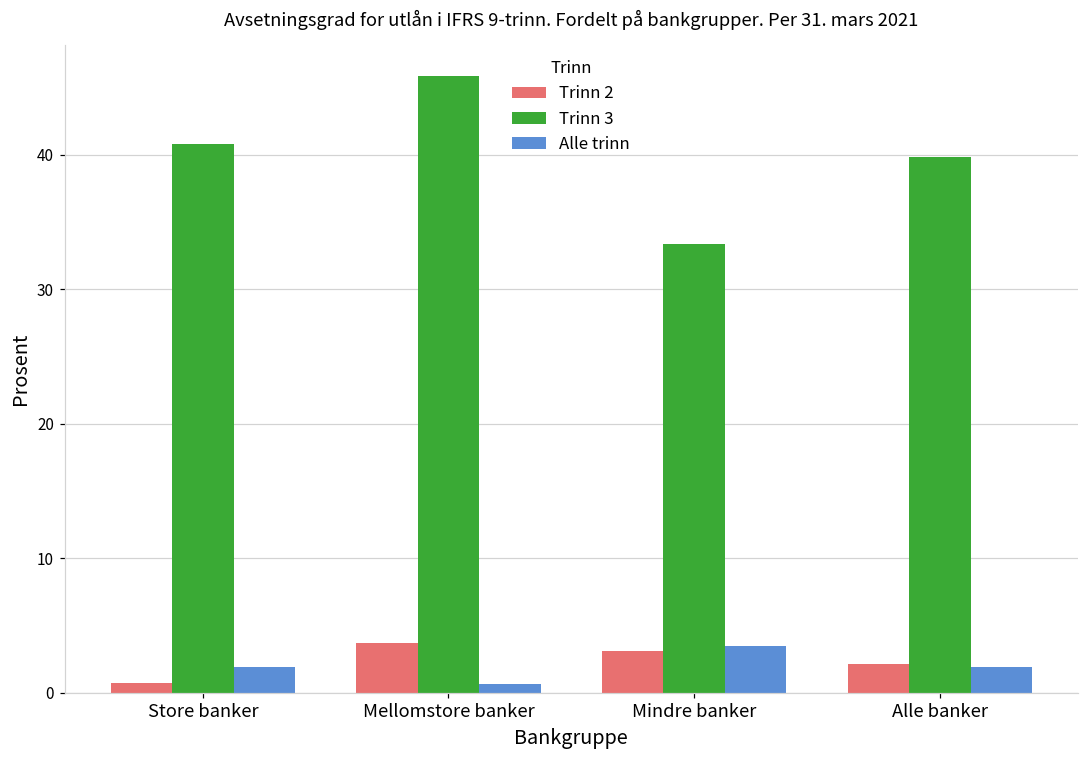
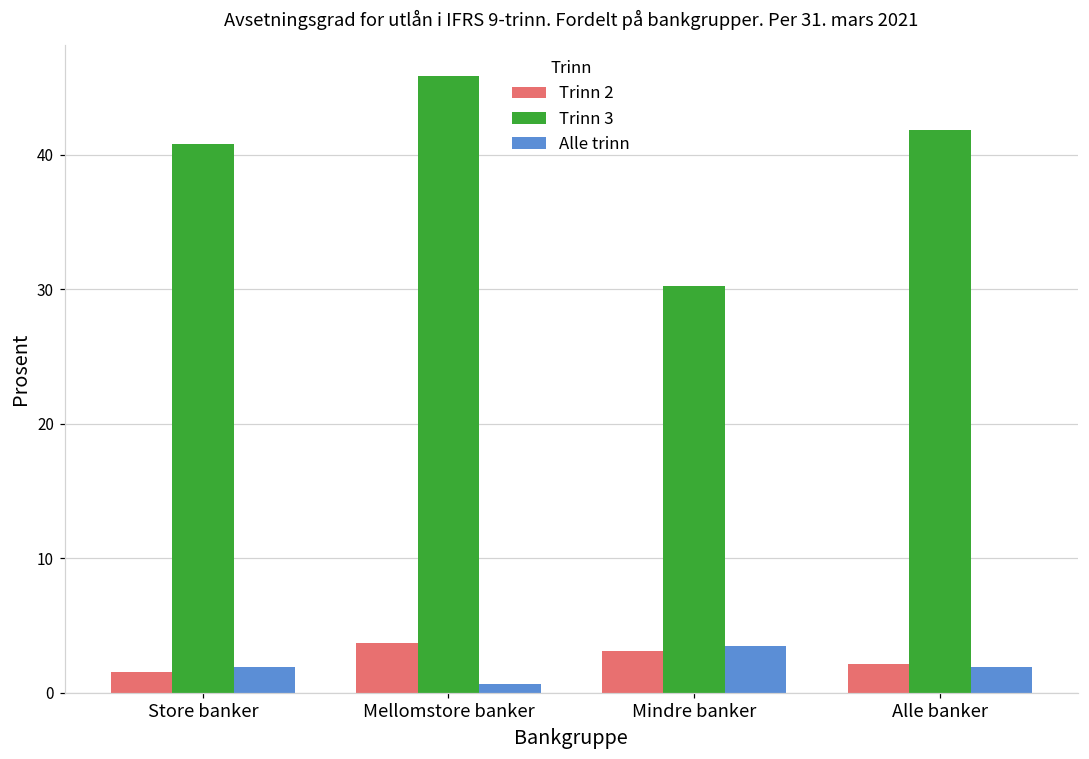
  {
    "Trinn 2": {
-     "Store banker": 0.7,
+     "Store banker": 1.5,
      "Mellomstore banker": 3.7,
      "Mindre banker": 3.1,
      "Alle banker": 2.2
    },
    "Trinn 3": {
      "Store banker": 40.8,
      "Mellomstore banker": 45.9,
-     "Mindre banker": 33.3,
-     "Alle banker": 39.8
+     "Mindre banker": 30.2,
+     "Alle banker": 41.8
    },
    "Alle trinn": {
      "Store banker": 1.9,
      "Mellomstore banker": 0.6,
      "Mindre banker": 3.4,
      "Alle banker": 1.9
    }
  }
